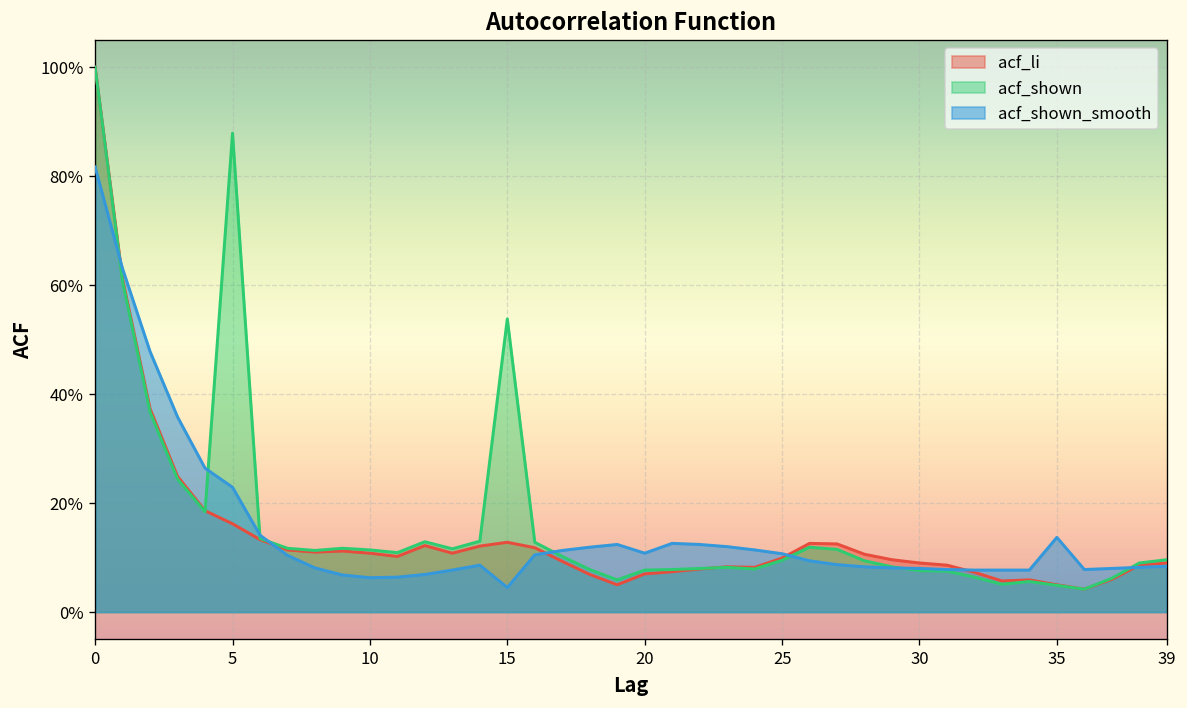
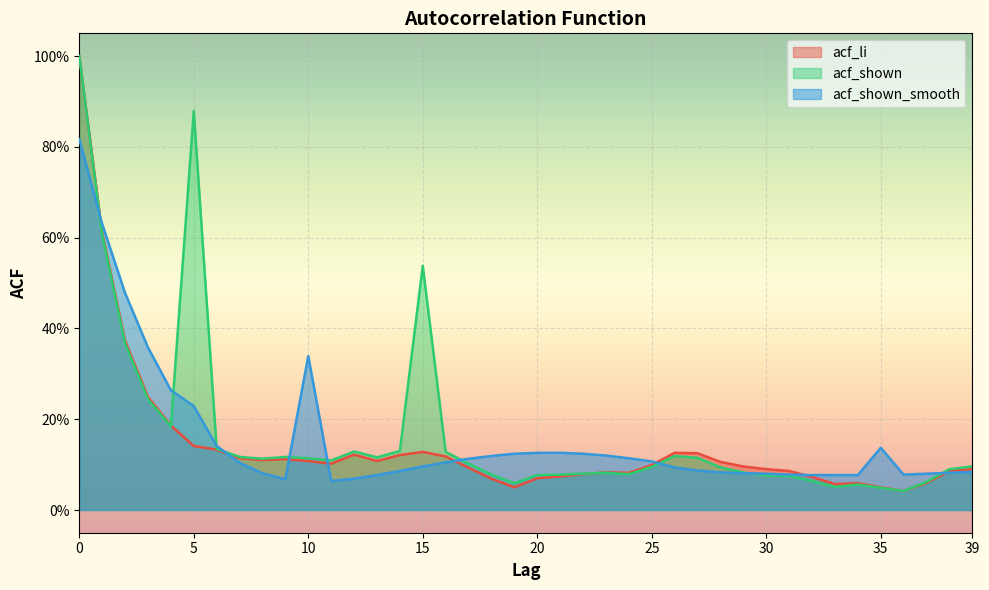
  {
    "acf_li": {
-     "5": "16%",
+     "5": "14%",
      "10": "11%",
      "15": "13%",
      "20": "7%",
      "30": "9%",
      "39": "9%"
    },
    "acf_shown": {
      "5": "88%",
      "10": "11%",
      "15": "54%",
      "20": "8%",
      "39": "10%"
    },
    "acf_shown_smooth": {
      "0": "82%",
      "5": "23%",
-     "10": "6%",
-     "15": "5%",
-     "20": "11%",
+     "10": "34%",
+     "15": "10%",
+     "20": "13%",
      "25": "11%",
      "35": "14%",
      "39": "8%"
    }
  }
